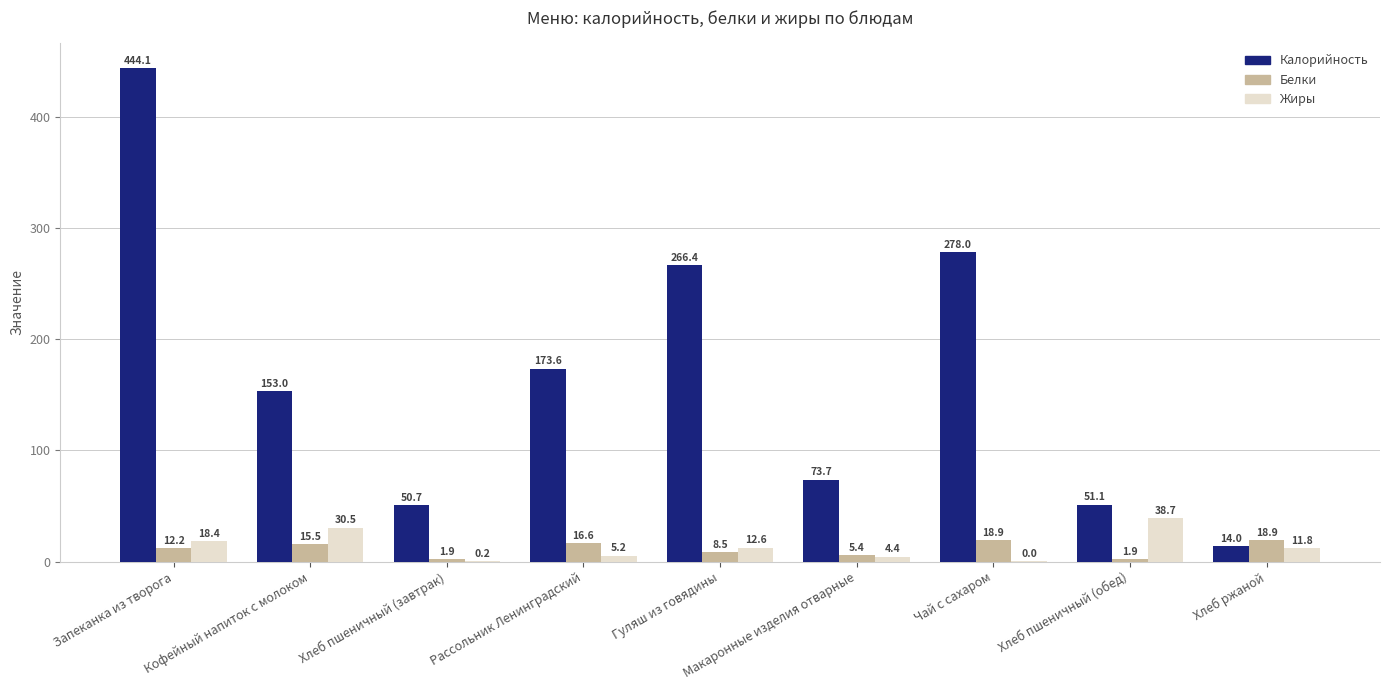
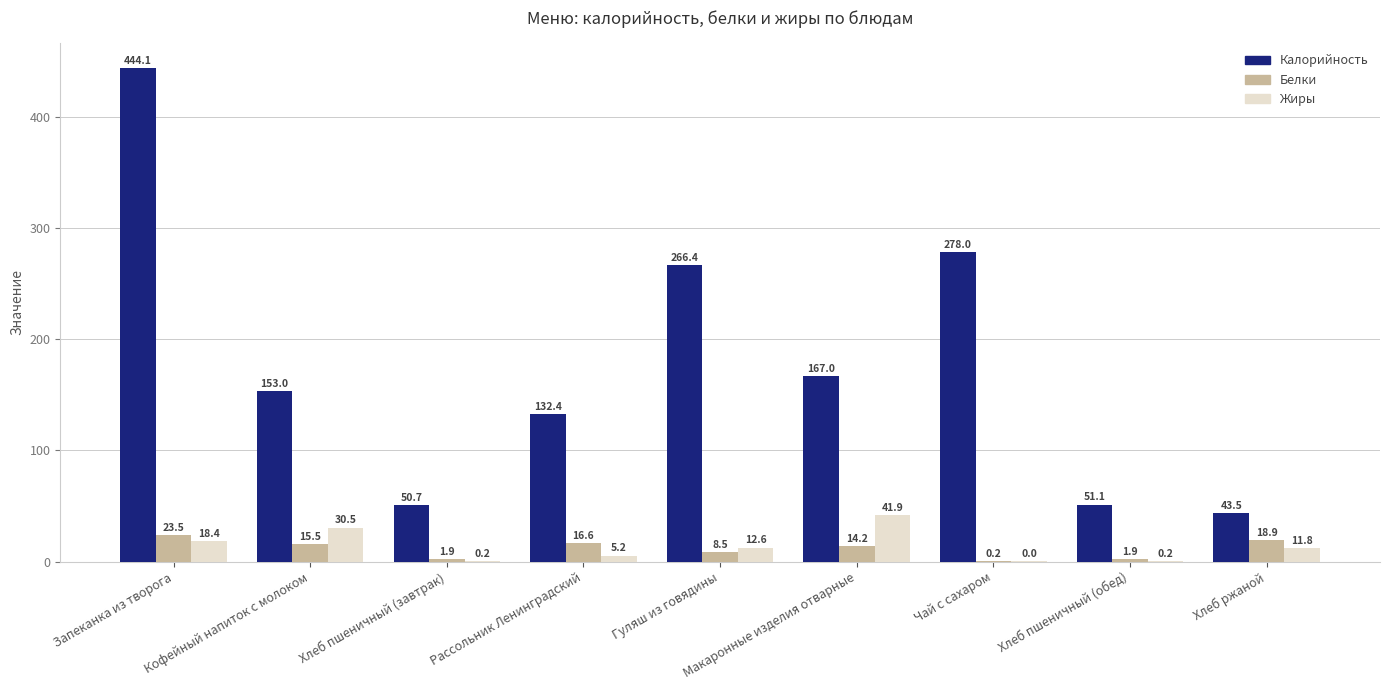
  {
    "Калорийность": {
      "Запеканка из творога": 444.1,
      "Кофейный напиток с молоком": 153.0,
      "Хлеб пшеничный (завтрак)": 50.7,
-     "Рассольник Ленинградский": 173.6,
+     "Рассольник Ленинградский": 132.4,
      "Гуляш из говядины": 266.4,
-     "Макаронные изделия отварные": 73.7,
+     "Макаронные изделия отварные": 167.0,
      "Чай с сахаром": 278.0,
      "Хлеб пшеничный (обед)": 51.1,
-     "Хлеб ржаной": 14.0
+     "Хлеб ржаной": 43.5
    },
    "Белки": {
-     "Запеканка из творога": 12.2,
+     "Запеканка из творога": 23.5,
      "Кофейный напиток с молоком": 15.5,
      "Хлеб пшеничный (завтрак)": 1.9,
      "Рассольник Ленинградский": 16.6,
      "Гуляш из говядины": 8.5,
-     "Макаронные изделия отварные": 5.4,
-     "Чай с сахаром": 18.9,
+     "Макаронные изделия отварные": 14.2,
+     "Чай с сахаром": 0.2,
      "Хлеб пшеничный (обед)": 1.9,
      "Хлеб ржаной": 18.9
    },
    "Жиры": {
      "Запеканка из творога": 18.4,
      "Кофейный напиток с молоком": 30.5,
      "Хлеб пшеничный (завтрак)": 0.2,
      "Рассольник Ленинградский": 5.2,
      "Гуляш из говядины": 12.6,
-     "Макаронные изделия отварные": 4.4,
+     "Макаронные изделия отварные": 41.9,
      "Чай с сахаром": 0.0,
-     "Хлеб пшеничный (обед)": 38.7,
+     "Хлеб пшеничный (обед)": 0.2,
      "Хлеб ржаной": 11.8
    }
  }
